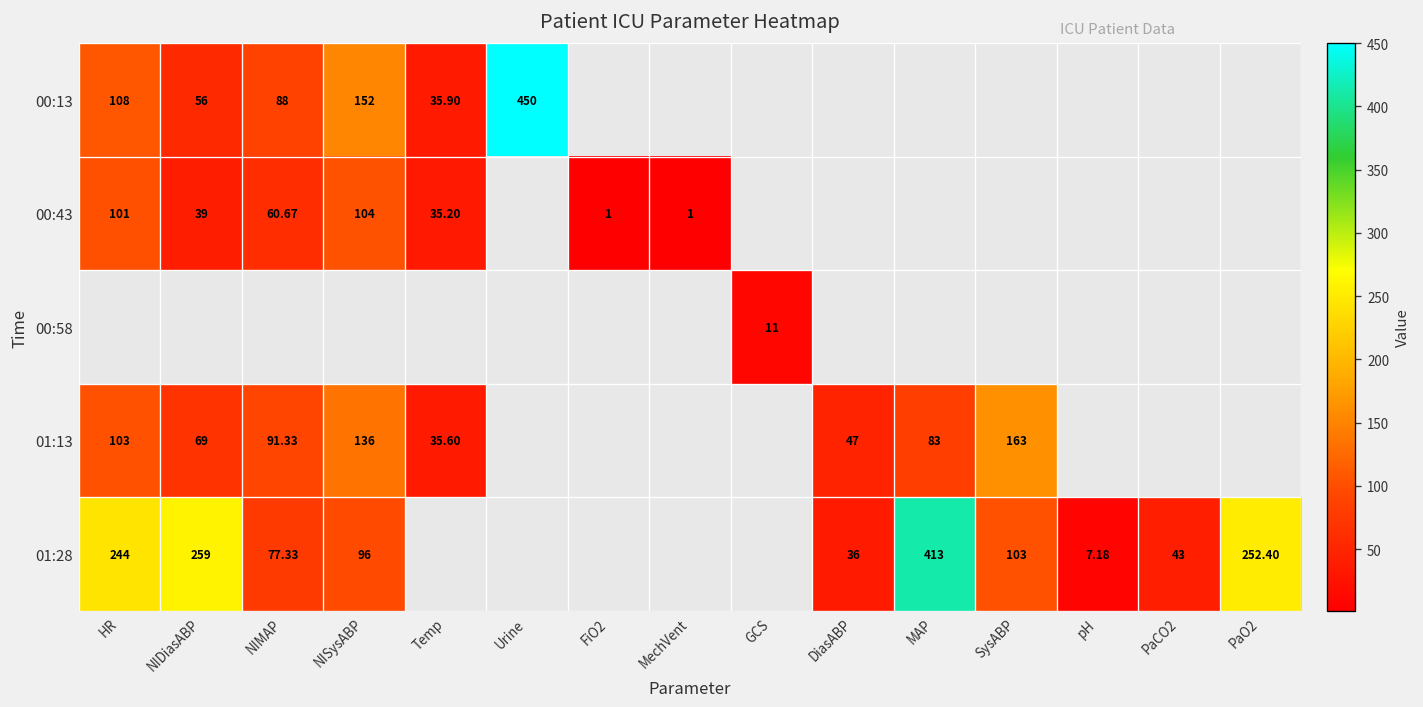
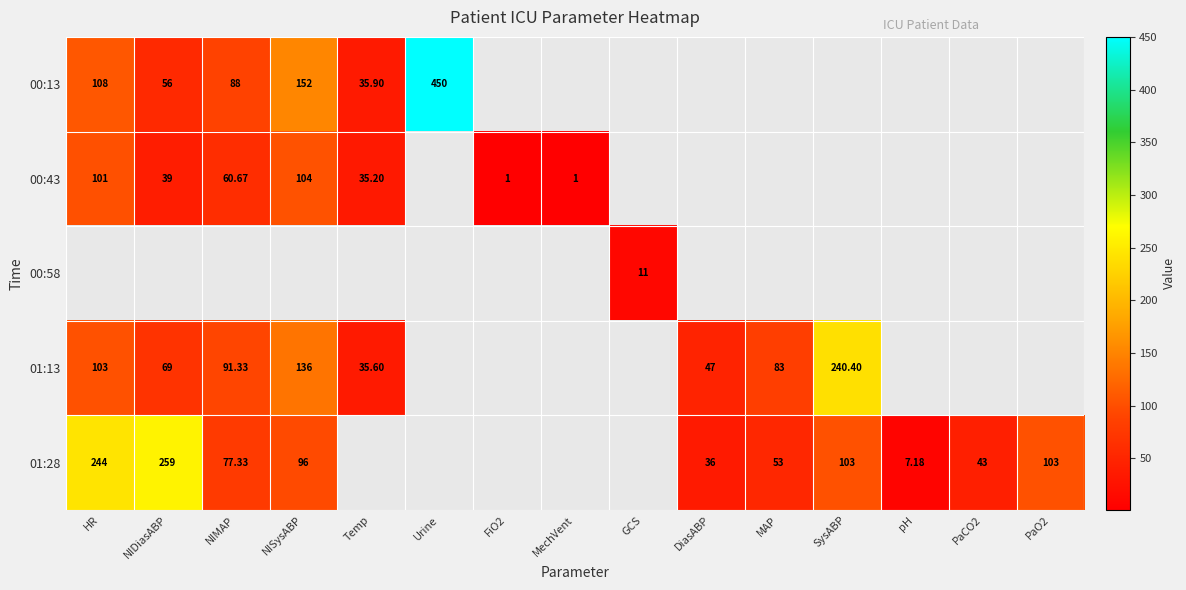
  {
    "00:13": {
      "HR": 108,
      "NIDiasABP": 56,
      "NIMAP": 88,
      "NISysABP": 152,
      "Temp": 35.90,
      "Urine": 450
    },
    "00:43": {
      "HR": 101,
      "NIDiasABP": 39,
      "NIMAP": 60.67,
      "NISysABP": 104,
      "Temp": 35.20,
      "FiO2": 1,
      "MechVent": 1
    },
    "00:58": {
      "GCS": 11
    },
    "01:13": {
      "HR": 103,
      "NIDiasABP": 69,
      "NIMAP": 91.33,
      "NISysABP": 136,
      "Temp": 35.60,
      "DiasABP": 47,
      "MAP": 83,
-     "SysABP": 163
+     "SysABP": 240.40
    },
    "01:28": {
      "HR": 244,
      "NIDiasABP": 259,
      "NIMAP": 77.33,
      "NISysABP": 96,
      "DiasABP": 36,
-     "MAP": 413,
+     "MAP": 53,
      "SysABP": 103,
      "pH": 7.18,
      "PaCO2": 43,
-     "PaO2": 252.40
+     "PaO2": 103
    }
  }
